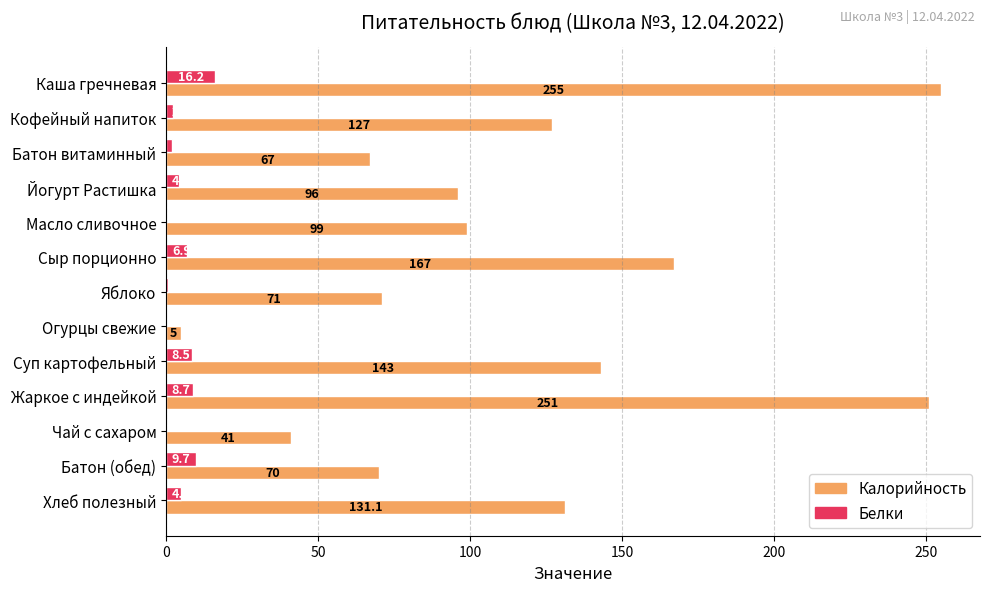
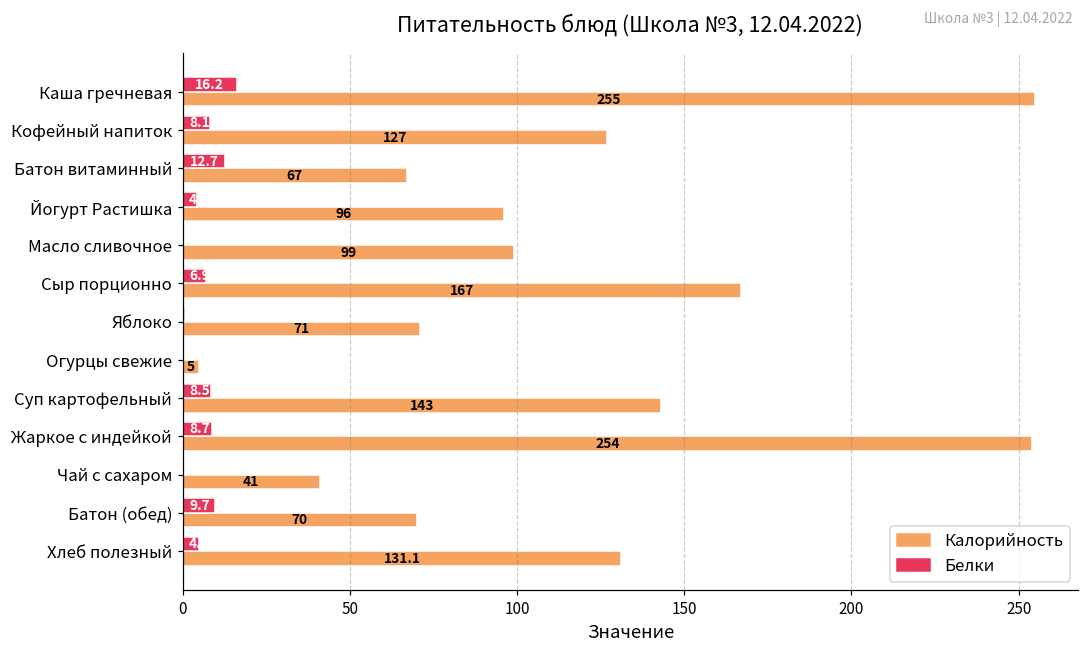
  {
    "Калорийность": {
      "Каша гречневая": 255,
      "Кофейный напиток": 127,
      "Батон витаминный": 67,
      "Йогурт Растишка": 96,
      "Масло сливочное": 99,
      "Сыр порционно": 167,
      "Яблоко": 71,
      "Огурцы свежие": 5,
      "Суп картофельный": 143,
-     "Жаркое с индейкой": 251,
+     "Жаркое с индейкой": 254,
      "Чай с сахаром": 41,
      "Батон (обед)": 70,
      "Хлеб полезный": 131.1
    },
    "Белки": {
-     "Кофейный напиток": 2,
-     "Батон витаминный": 2,
+     "Кофейный напиток": 8,
+     "Батон витаминный": 13,
      "Йогурт Растишка": 4,
      "Хлеб полезный": 5
    }
  }
